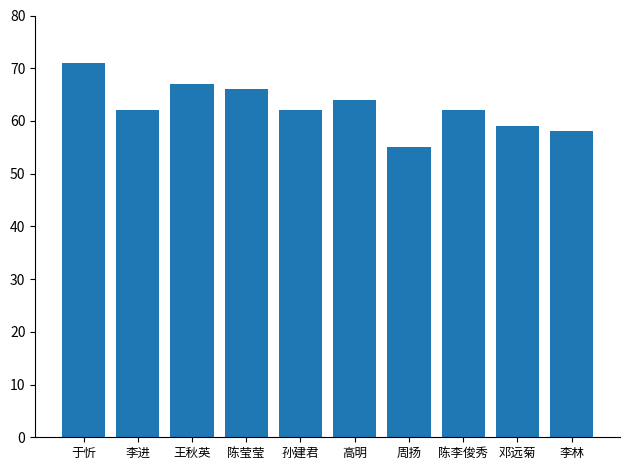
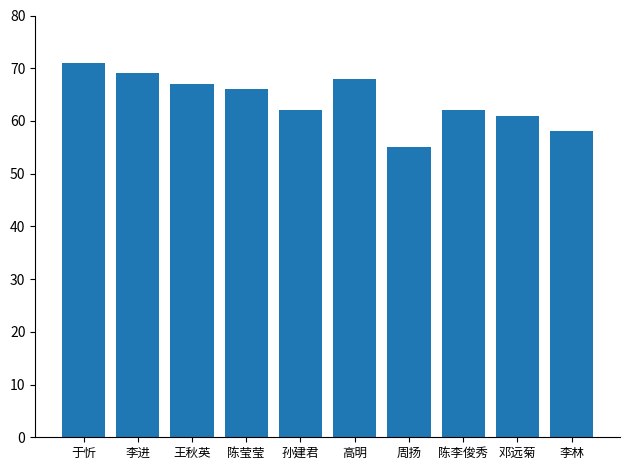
  {
    "于忻": 71,
-   "李进": 62,
+   "李进": 69,
    "王秋英": 67,
    "陈莹莹": 66,
    "孙建君": 62,
-   "高明": 64,
+   "高明": 68,
    "周扬": 55,
    "陈李俊秀": 62,
-   "邓远菊": 59,
+   "邓远菊": 61,
    "李林": 58
  }
